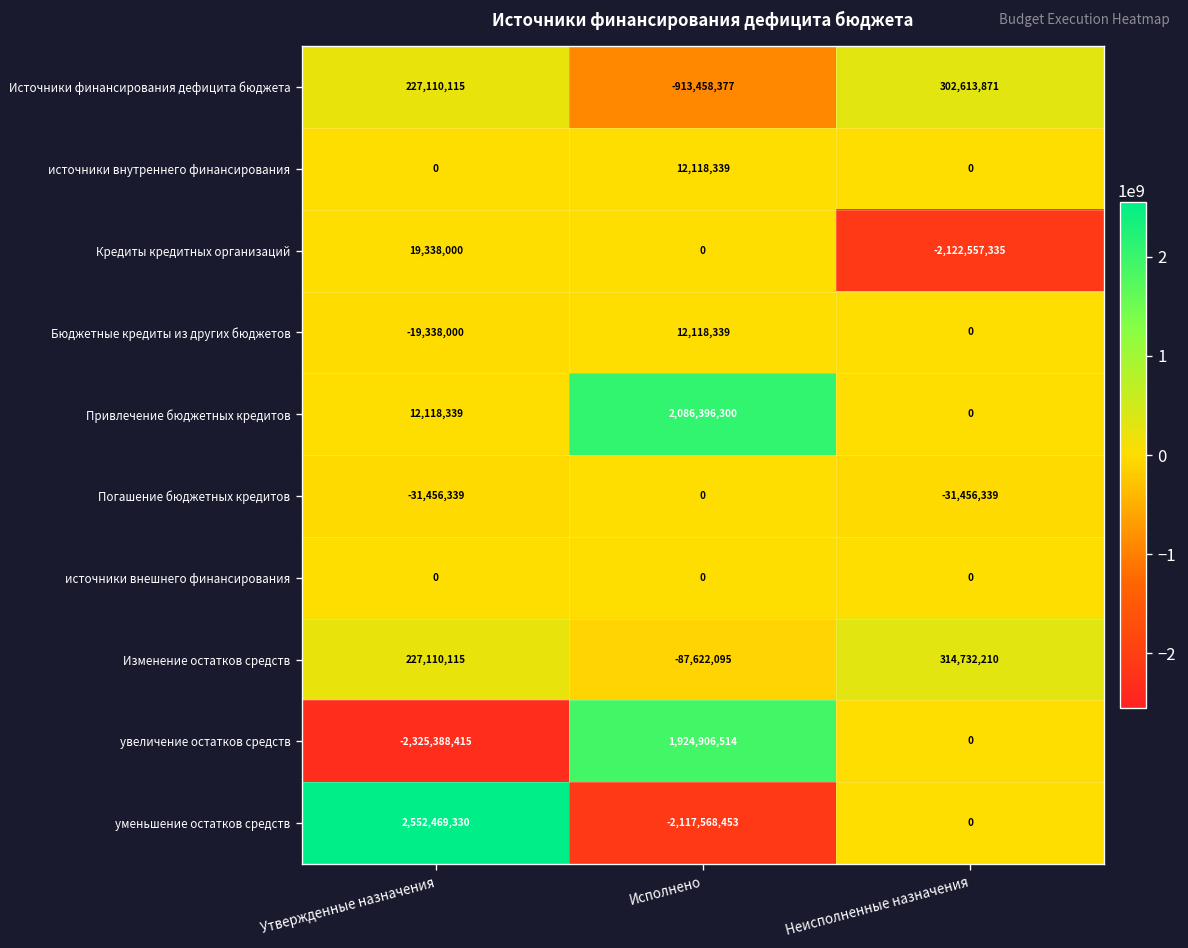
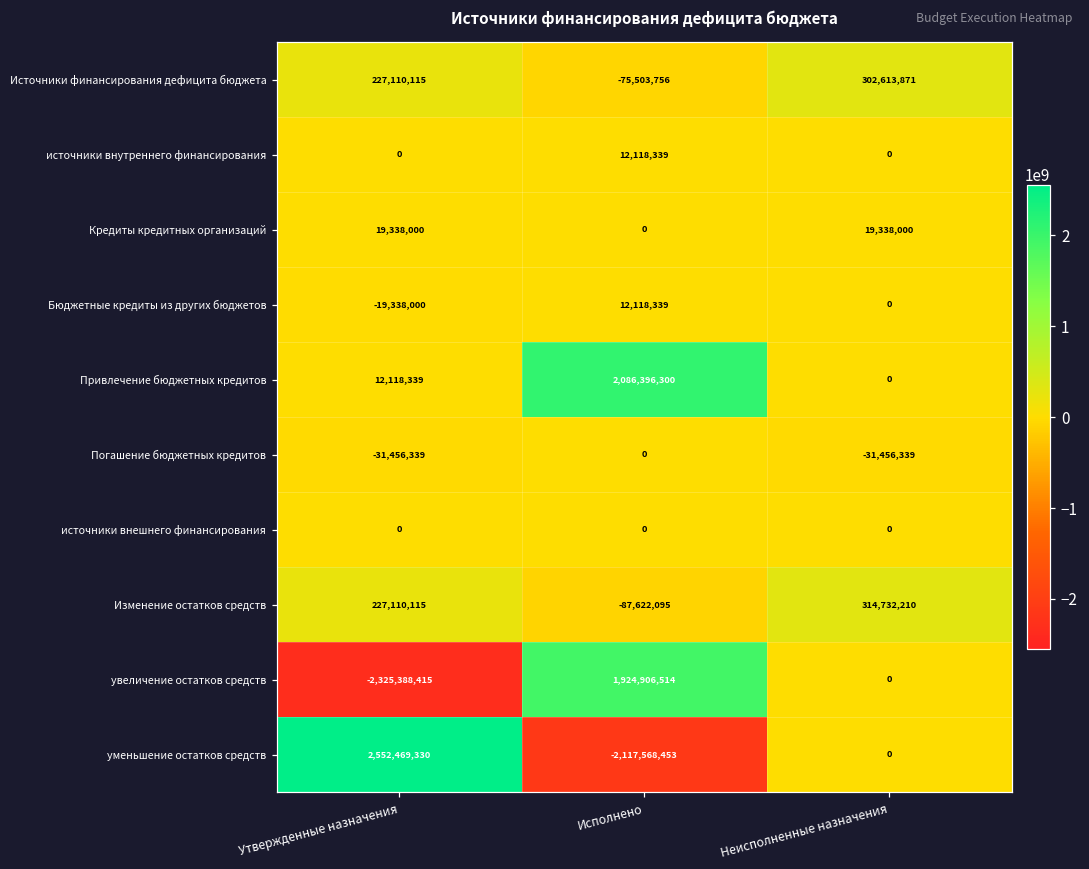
  {
    "Источники финансирования дефицита бюджета": {
      "Утвержденные назначения": "227,110,115",
-     "Исполнено": "-913,458,377",
+     "Исполнено": "-75,503,756",
      "Неисполненные назначения": "302,613,871"
    },
    "источники внутреннего финансирования": {
      "Утвержденные назначения": "0",
      "Исполнено": "12,118,339",
      "Неисполненные назначения": "0"
    },
    "Кредиты кредитных организаций": {
      "Утвержденные назначения": "19,338,000",
      "Исполнено": "0",
-     "Неисполненные назначения": "-2,122,557,335"
+     "Неисполненные назначения": "19,338,000"
    },
    "Бюджетные кредиты из других бюджетов": {
      "Утвержденные назначения": "-19,338,000",
      "Исполнено": "12,118,339",
      "Неисполненные назначения": "0"
    },
    "Привлечение бюджетных кредитов": {
      "Утвержденные назначения": "12,118,339",
      "Исполнено": "2,086,396,300",
      "Неисполненные назначения": "0"
    },
    "Погашение бюджетных кредитов": {
      "Утвержденные назначения": "-31,456,339",
      "Исполнено": "0",
      "Неисполненные назначения": "-31,456,339"
    },
    "источники внешнего финансирования": {
      "Утвержденные назначения": "0",
      "Исполнено": "0",
      "Неисполненные назначения": "0"
    },
    "Изменение остатков средств": {
      "Утвержденные назначения": "227,110,115",
      "Исполнено": "-87,622,095",
      "Неисполненные назначения": "314,732,210"
    },
    "увеличение остатков средств": {
      "Утвержденные назначения": "-2,325,388,415",
      "Исполнено": "1,924,906,514",
      "Неисполненные назначения": "0"
    },
    "уменьшение остатков средств": {
      "Утвержденные назначения": "2,552,469,330",
      "Исполнено": "-2,117,568,453",
      "Неисполненные назначения": "0"
    }
  }
